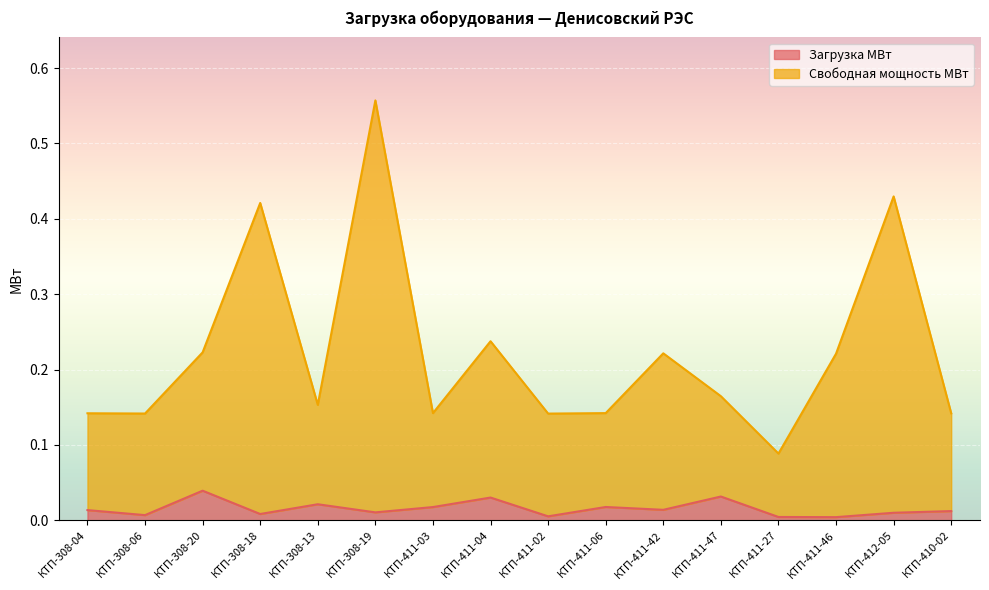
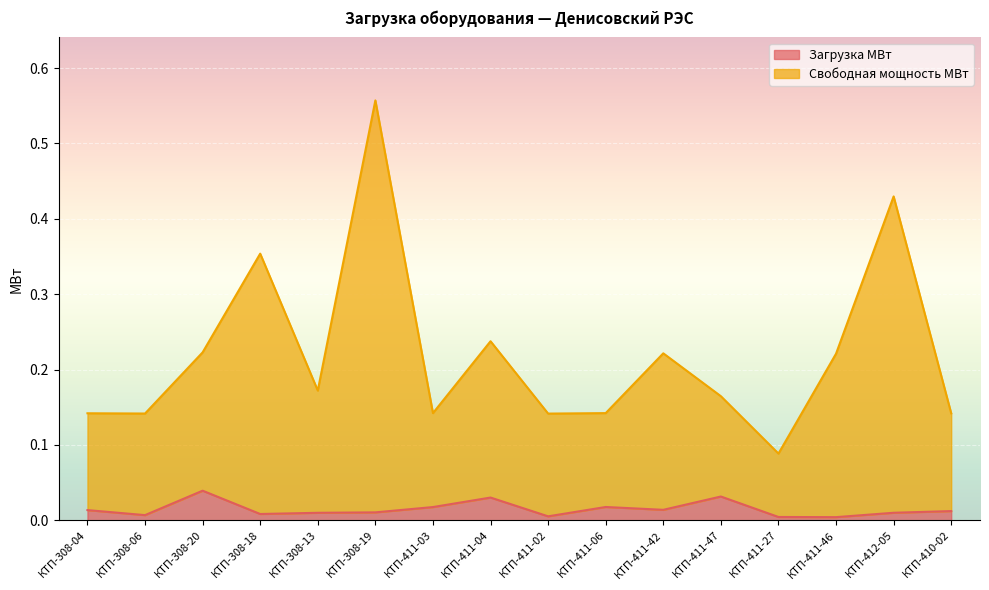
  {
    "Загрузка МВт": {
      "КТП-308-04": 0.01,
      "КТП-308-06": 0.01,
      "КТП-308-20": 0.04,
      "КТП-308-18": 0.01,
-     "КТП-308-13": 0.02,
+     "КТП-308-13": 0.01,
      "КТП-308-19": 0.01,
      "КТП-411-03": 0.02,
      "КТП-411-04": 0.03,
      "КТП-411-02": 0.01,
      "КТП-411-06": 0.02,
      "КТП-411-42": 0.01,
      "КТП-411-47": 0.03,
      "КТП-411-27": 0.00,
      "КТП-411-46": 0.00,
      "КТП-412-05": 0.01,
      "КТП-410-02": 0.01
    },
    "Свободная мощность МВт": {
      "КТП-308-04": 0.13,
      "КТП-308-06": 0.13,
      "КТП-308-20": 0.18,
-     "КТП-308-18": 0.41,
-     "КТП-308-13": 0.13,
+     "КТП-308-18": 0.35,
+     "КТП-308-13": 0.16,
      "КТП-308-19": 0.55,
      "КТП-411-03": 0.12,
      "КТП-411-04": 0.21,
      "КТП-411-02": 0.14,
      "КТП-411-06": 0.12,
      "КТП-411-42": 0.21,
      "КТП-411-47": 0.13,
      "КТП-411-27": 0.08,
      "КТП-411-46": 0.22,
      "КТП-412-05": 0.42,
      "КТП-410-02": 0.13
    }
  }
